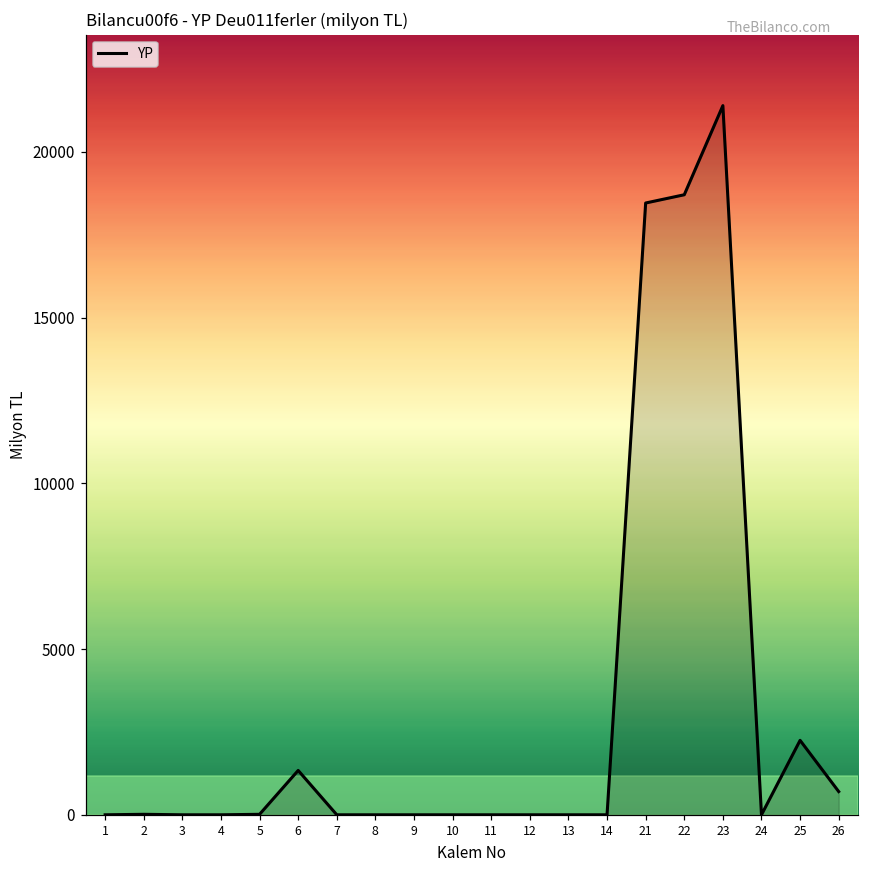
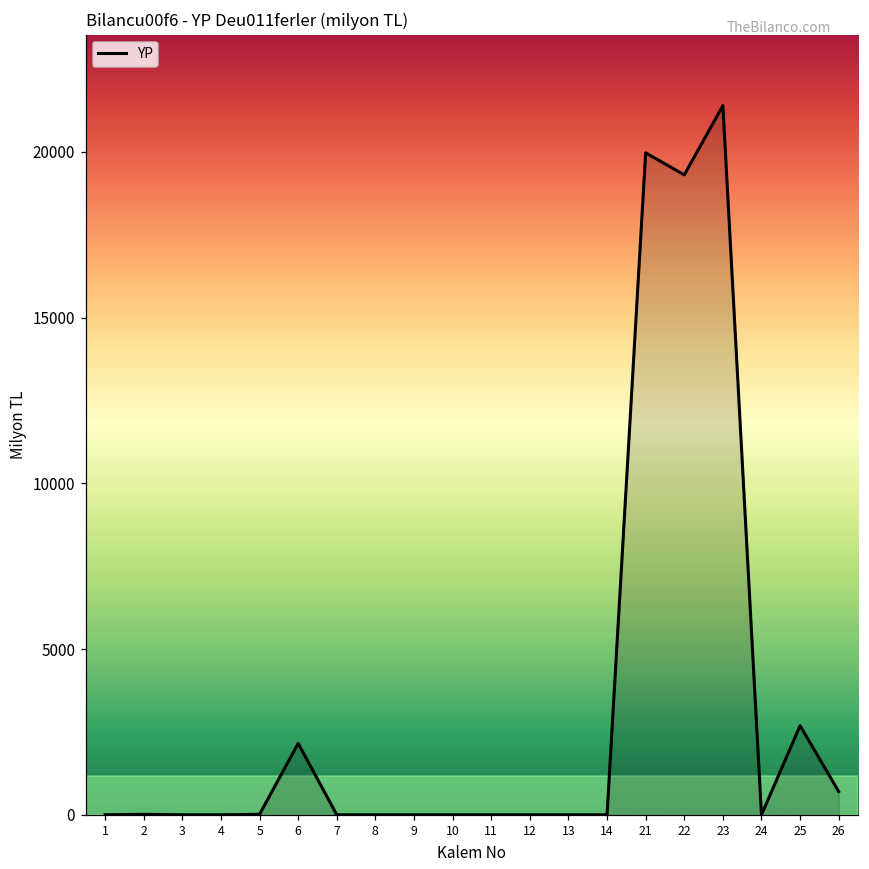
  {
-   "6": 1300,
-   "21": 18500,
-   "22": 18700,
+   "6": 2200,
+   "21": 20000,
+   "22": 19300,
    "23": 21400,
-   "25": 2200
+   "25": 2700
  }
